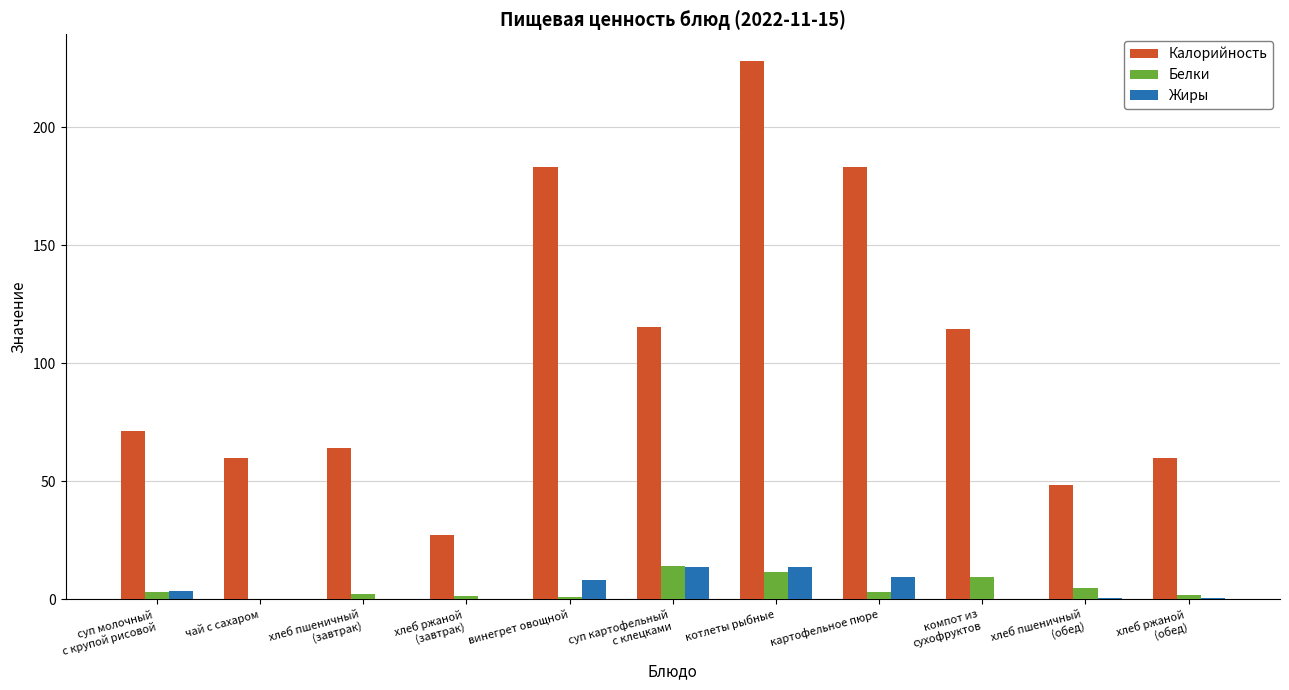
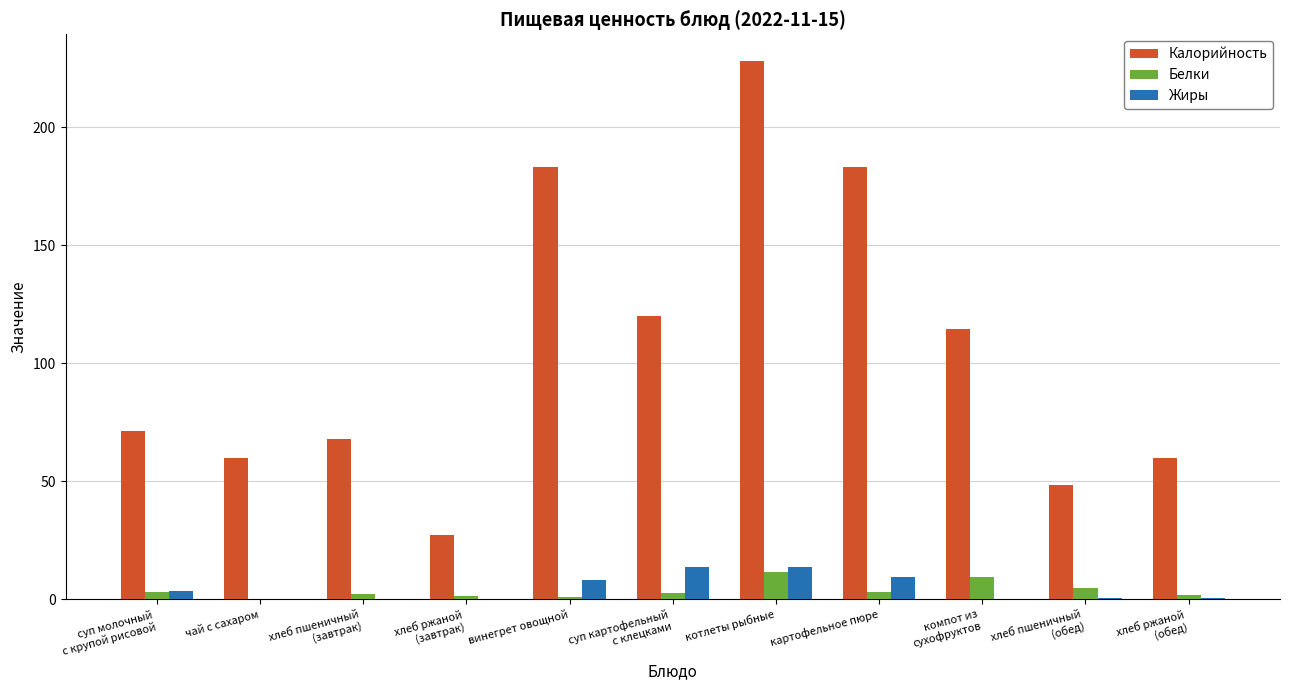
  {
    "Калорийность": {
      "суп молочный с крупой рисовой": 71,
      "чай с сахаром": 60,
-     "хлеб пшеничный (завтрак)": 64,
+     "хлеб пшеничный (завтрак)": 68,
      "хлеб ржаной (завтрак)": 27,
      "винегрет овощной": 183,
-     "суп картофельный с клецками": 115,
+     "суп картофельный с клецками": 120,
      "котлеты рыбные": 228,
      "картофельное пюре": 183,
      "компот из сухофруктов": 115,
      "хлеб пшеничный (обед)": 49,
      "хлеб ржаной (обед)": 60
    },
    "Белки": {
      "суп молочный с крупой рисовой": 3,
      "хлеб пшеничный (завтрак)": 2,
      "хлеб ржаной (завтрак)": 1,
      "винегрет овощной": 1,
-     "суп картофельный с клецками": 14,
+     "суп картофельный с клецками": 3,
      "котлеты рыбные": 12,
      "картофельное пюре": 3,
      "компот из сухофруктов": 10,
      "хлеб пшеничный (обед)": 5,
      "хлеб ржаной (обед)": 2
    },
    "Жиры": {
      "суп молочный с крупой рисовой": 4,
      "винегрет овощной": 8,
      "суп картофельный с клецками": 14,
      "котлеты рыбные": 14,
      "картофельное пюре": 9
    }
  }
